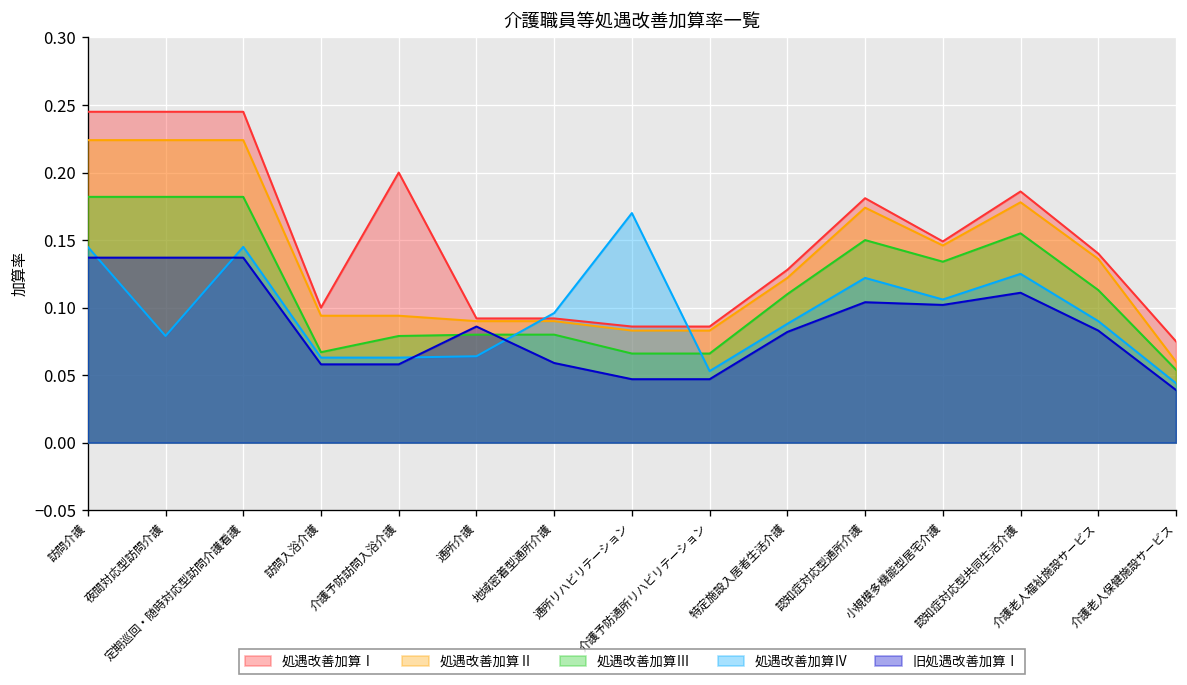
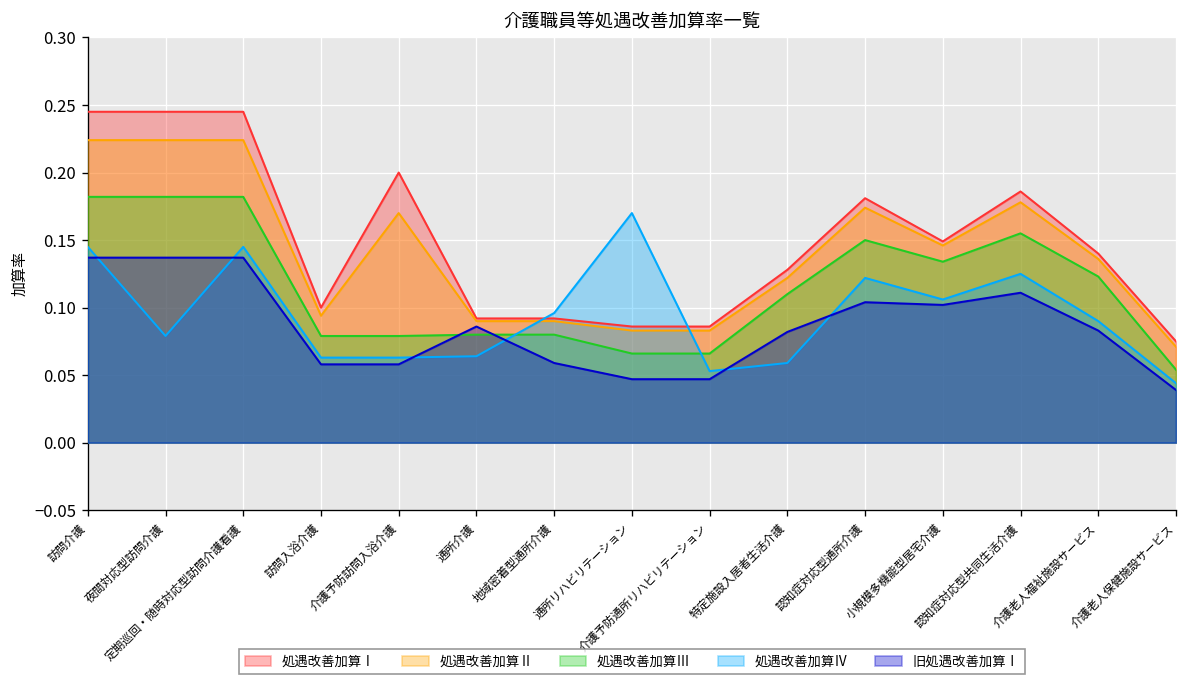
  {
    "処遇改善加算Ⅰ": {
      "訪問介護": 0.245,
      "夜間対応型訪問介護": 0.245,
      "定期巡回・随時対応型訪問介護看護": 0.245,
      "訪問入浴介護": 0.100,
      "介護予防訪問入浴介護": 0.200,
      "通所リハビリテーション": 0.086,
      "介護予防通所リハビリテーション": 0.086,
      "特定施設入居者生活介護": 0.128,
      "認知症対応型通所介護": 0.181,
      "小規模多機能型居宅介護": 0.149,
      "認知症対応型共同生活介護": 0.186,
      "介護老人福祉施設サービス": 0.140,
      "介護老人保健施設サービス": 0.075
    },
    "処遇改善加算Ⅱ": {
      "訪問介護": 0.224,
      "夜間対応型訪問介護": 0.224,
      "定期巡回・随時対応型訪問介護看護": 0.224,
      "訪問入浴介護": 0.094,
-     "介護予防訪問入浴介護": 0.094,
+     "介護予防訪問入浴介護": 0.170,
      "通所リハビリテーション": 0.083,
      "介護予防通所リハビリテーション": 0.083,
      "特定施設入居者生活介護": 0.122,
      "認知症対応型通所介護": 0.174,
      "小規模多機能型居宅介護": 0.146,
      "認知症対応型共同生活介護": 0.178,
      "介護老人福祉施設サービス": 0.136,
-     "介護老人保健施設サービス": 0.060
+     "介護老人保健施設サービス": 0.071
    },
    "処遇改善加算Ⅲ": {
      "訪問介護": 0.182,
      "夜間対応型訪問介護": 0.182,
      "定期巡回・随時対応型訪問介護看護": 0.182,
-     "訪問入浴介護": 0.067,
+     "訪問入浴介護": 0.079,
      "介護予防訪問入浴介護": 0.079,
      "通所介護": 0.080,
      "地域密着型通所介護": 0.080,
      "通所リハビリテーション": 0.066,
      "介護予防通所リハビリテーション": 0.066,
      "特定施設入居者生活介護": 0.110,
      "認知症対応型通所介護": 0.150,
      "小規模多機能型居宅介護": 0.134,
      "認知症対応型共同生活介護": 0.155,
-     "介護老人福祉施設サービス": 0.113,
+     "介護老人福祉施設サービス": 0.123,
      "介護老人保健施設サービス": 0.054
    },
    "処遇改善加算Ⅳ": {
      "訪問介護": 0.145,
      "夜間対応型訪問介護": 0.079,
      "定期巡回・随時対応型訪問介護看護": 0.145,
      "訪問入浴介護": 0.063,
      "介護予防訪問入浴介護": 0.063,
      "通所介護": 0.064,
      "地域密着型通所介護": 0.096,
      "通所リハビリテーション": 0.170,
      "介護予防通所リハビリテーション": 0.053,
-     "特定施設入居者生活介護": 0.088,
+     "特定施設入居者生活介護": 0.059,
      "認知症対応型通所介護": 0.122,
      "小規模多機能型居宅介護": 0.106,
      "認知症対応型共同生活介護": 0.125,
      "介護老人福祉施設サービス": 0.090,
      "介護老人保健施設サービス": 0.044
    },
    "旧処遇改善加算Ⅰ": {
      "訪問介護": 0.137,
      "夜間対応型訪問介護": 0.137,
      "定期巡回・随時対応型訪問介護看護": 0.137,
      "訪問入浴介護": 0.058,
      "介護予防訪問入浴介護": 0.058,
      "通所介護": 0.086,
      "地域密着型通所介護": 0.059,
      "通所リハビリテーション": 0.047,
      "介護予防通所リハビリテーション": 0.047,
      "特定施設入居者生活介護": 0.082,
      "認知症対応型通所介護": 0.104,
      "小規模多機能型居宅介護": 0.102,
      "認知症対応型共同生活介護": 0.111,
      "介護老人福祉施設サービス": 0.083,
      "介護老人保健施設サービス": 0.039
    }
  }
